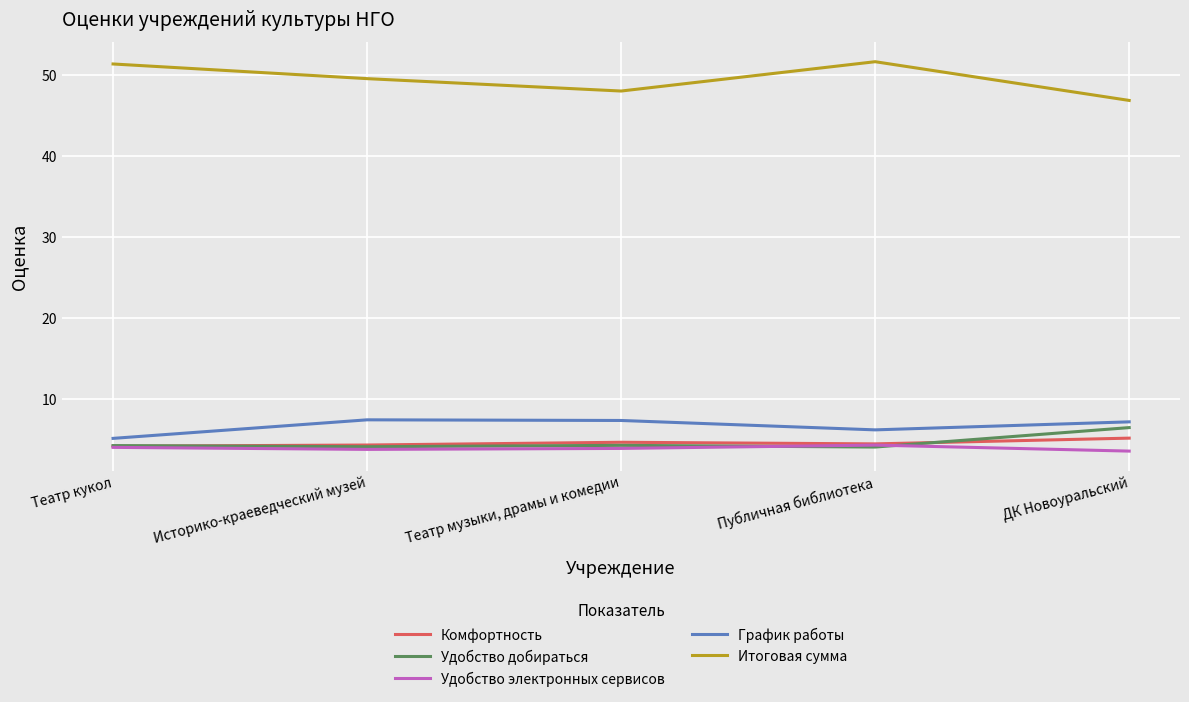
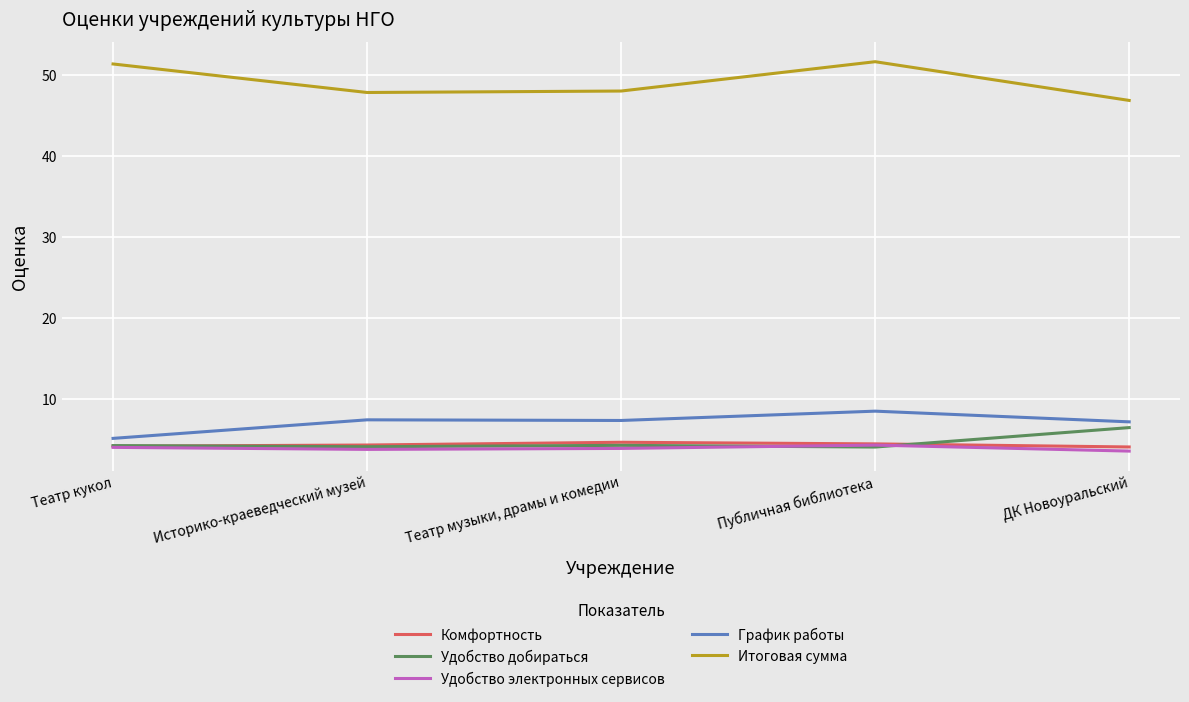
  {
    "Комфортность": {
      "Театр музыки, драмы и комедии": 5,
-     "ДК Новоуральский": 5
+     "ДК Новоуральский": 4
    },
    "Удобство добираться": {
      "Театр музыки, драмы и комедии": 4,
      "ДК Новоуральский": 7
    },
    "Удобство электронных сервисов": {
      "Историко-краеведческий музей": 4,
      "Театр музыки, драмы и комедии": 4,
      "ДК Новоуральский": 4
    },
    "График работы": {
      "Театр кукол": 5,
      "Историко-краеведческий музей": 7,
      "Театр музыки, драмы и комедии": 7,
-     "Публичная библиотека": 6,
+     "Публичная библиотека": 9,
      "ДК Новоуральский": 7
    },
    "Итоговая сумма": {
      "Театр кукол": 51,
-     "Историко-краеведческий музей": 50,
+     "Историко-краеведческий музей": 48,
      "Театр музыки, драмы и комедии": 48,
      "Публичная библиотека": 52,
      "ДК Новоуральский": 47
    }
  }
